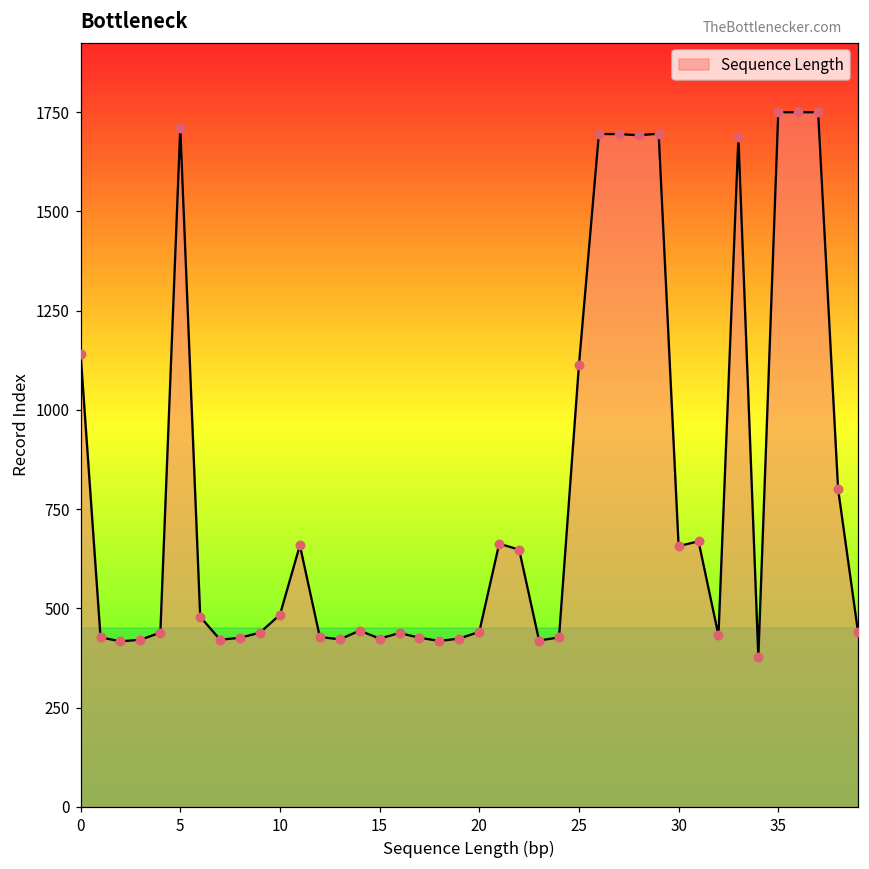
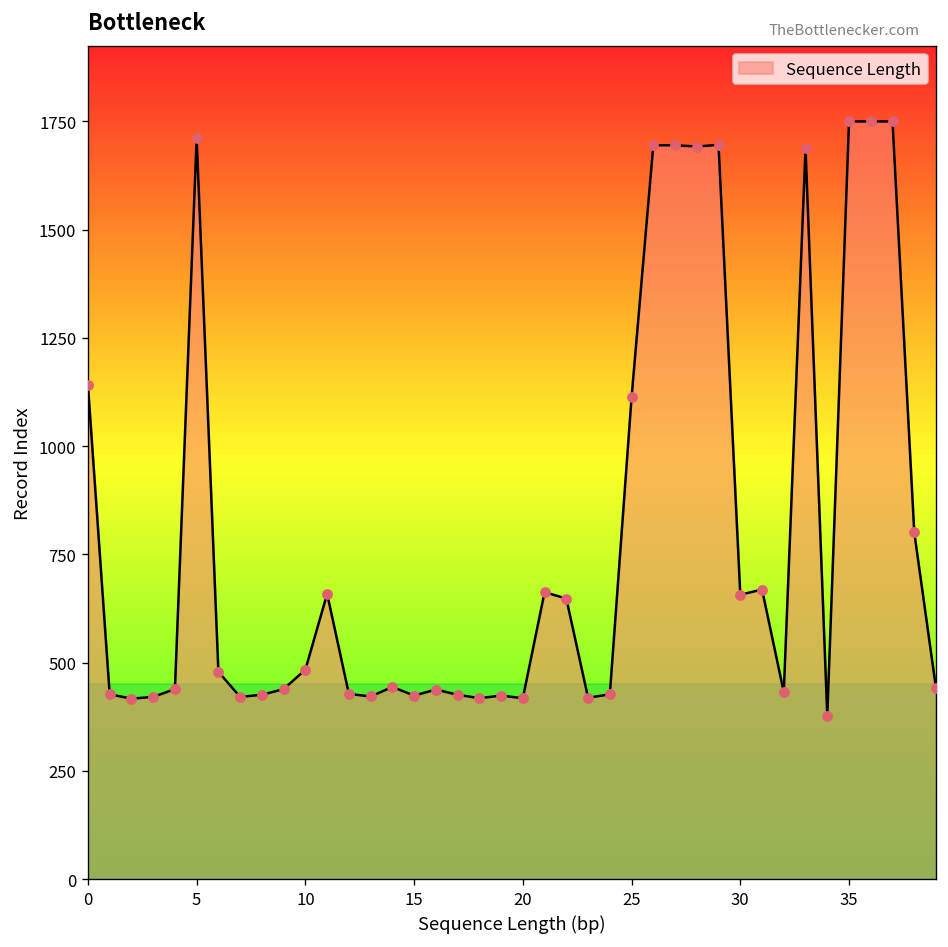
  {
    "0": 1140,
    "5": 1710,
    "10": 480,
    "15": 420,
-   "20": 440,
+   "20": 420,
    "25": 1110,
    "30": 660,
    "35": 1750
  }
